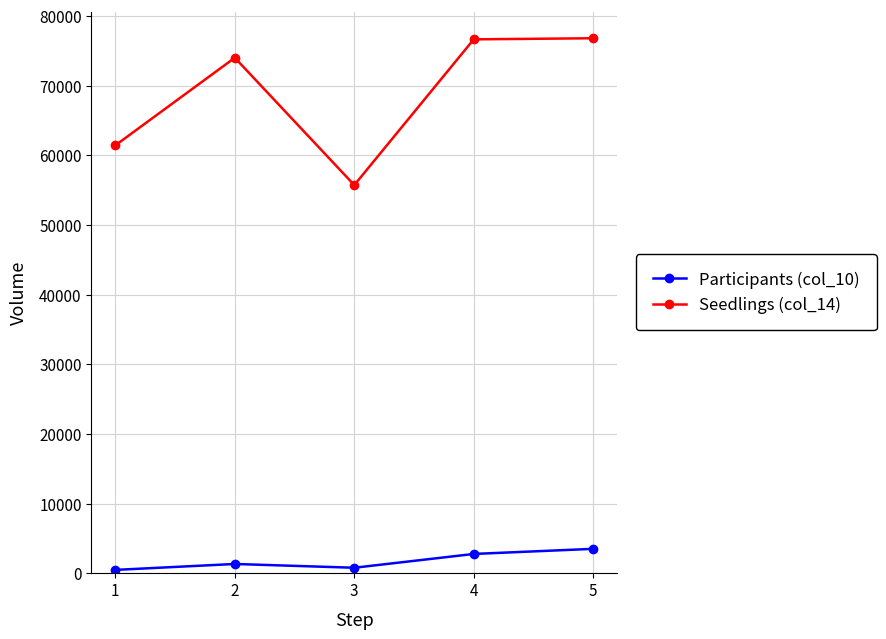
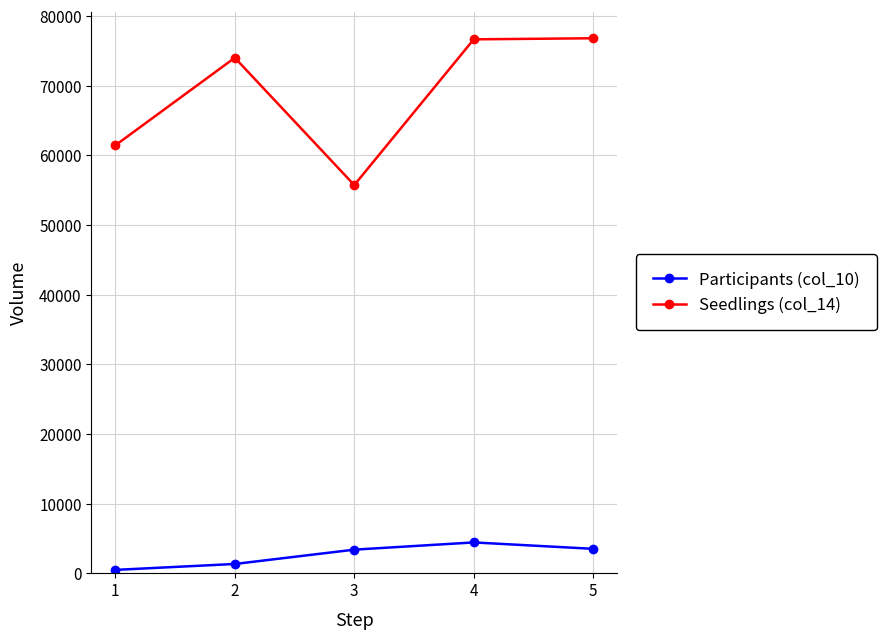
  {
    "Participants (col_10)": {
      "1": 0,
      "2": 1000,
-     "3": 1000,
-     "4": 3000,
+     "3": 3000,
+     "4": 4000,
      "5": 3000
    },
    "Seedlings (col_14)": {
      "1": 61000,
      "2": 74000,
      "3": 56000,
      "4": 77000,
      "5": 77000
    }
  }
